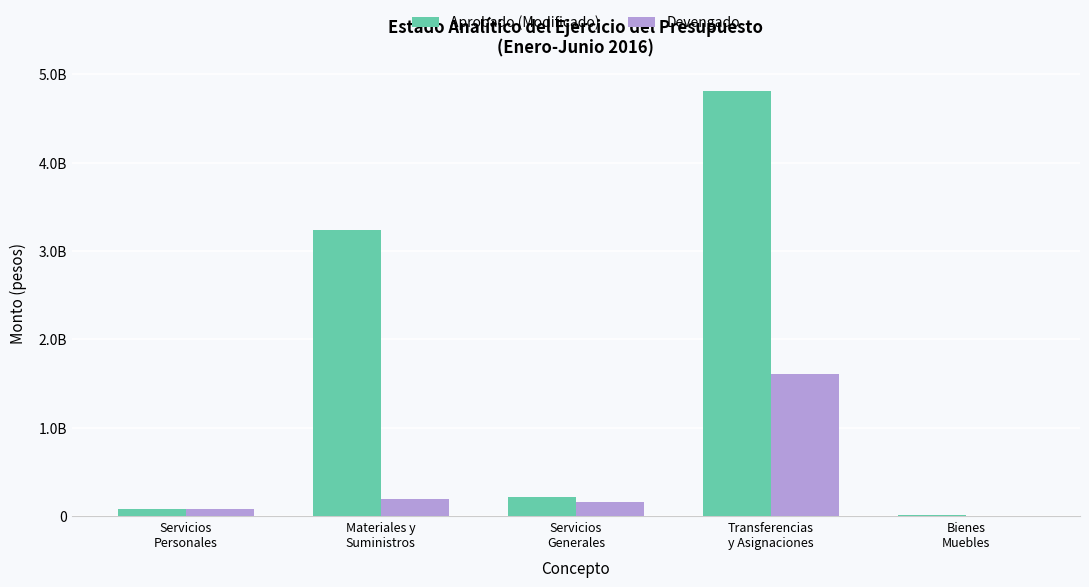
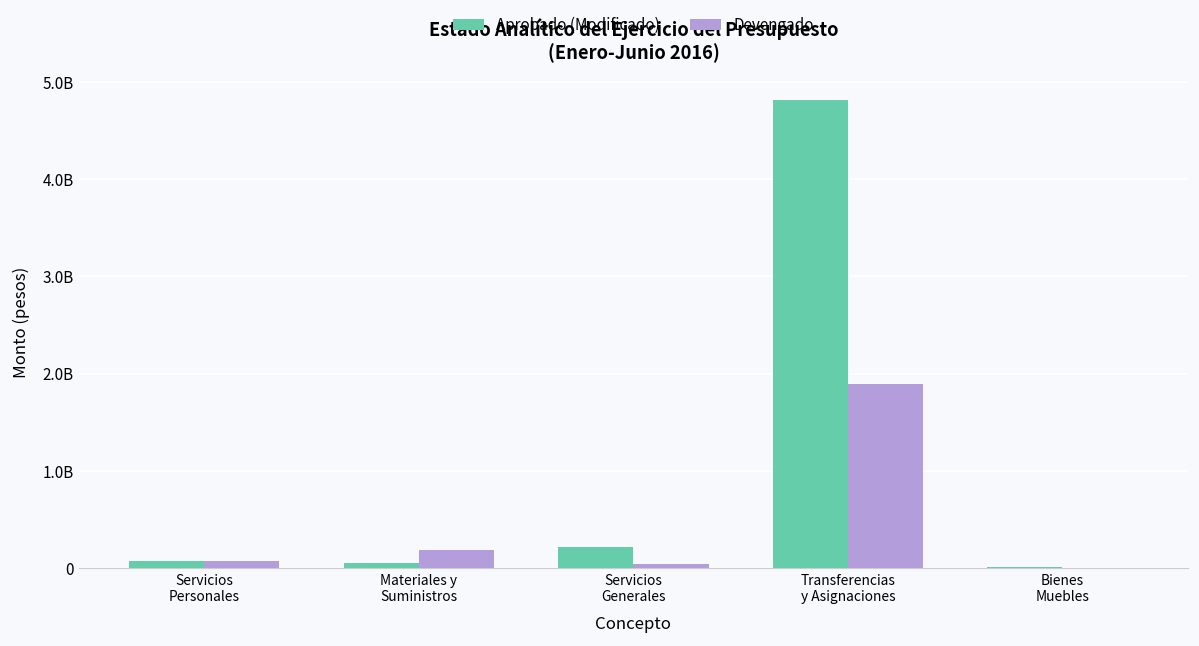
  {
    "Aprobado (Modificado)": {
      "Servicios Personales": 100000000,
-     "Materiales y Suministros": 3200000000,
+     "Materiales y Suministros": 0,
      "Servicios Generales": 200000000,
      "Transferencias y Asignaciones": 4800000000
    },
    "Devengado": {
      "Servicios Personales": 100000000,
      "Materiales y Suministros": 200000000,
-     "Servicios Generales": 200000000,
-     "Transferencias y Asignaciones": 1600000000,
+     "Servicios Generales": 0,
+     "Transferencias y Asignaciones": 1900000000,
      "Bienes Muebles": 0
    }
  }
